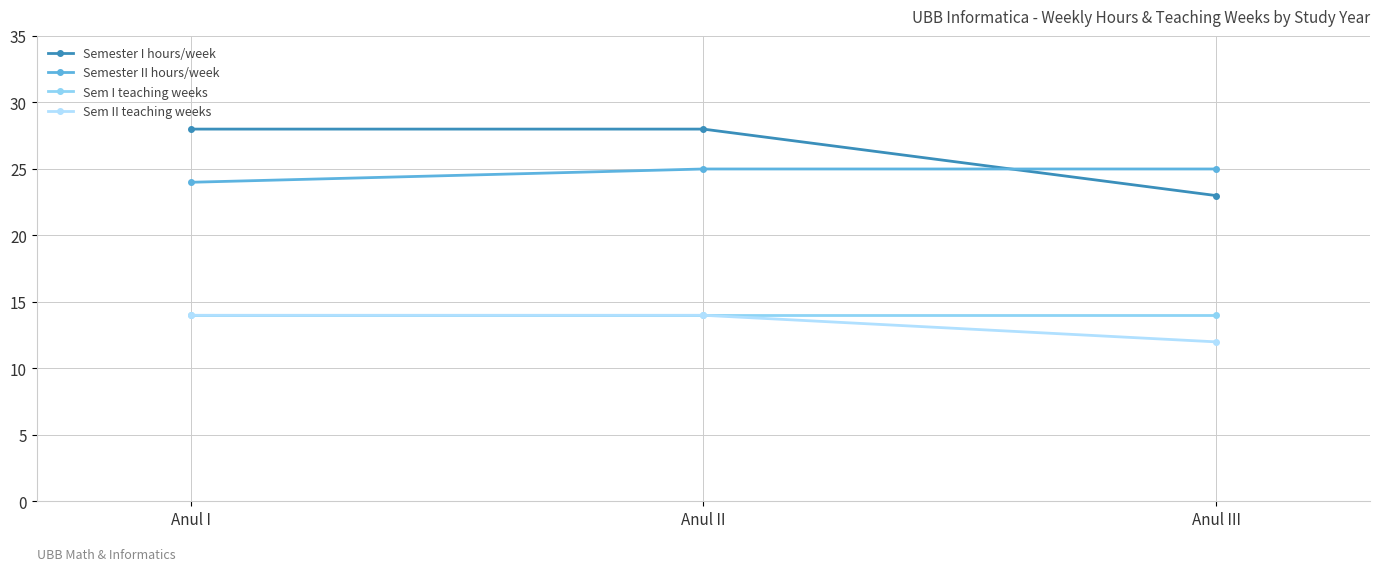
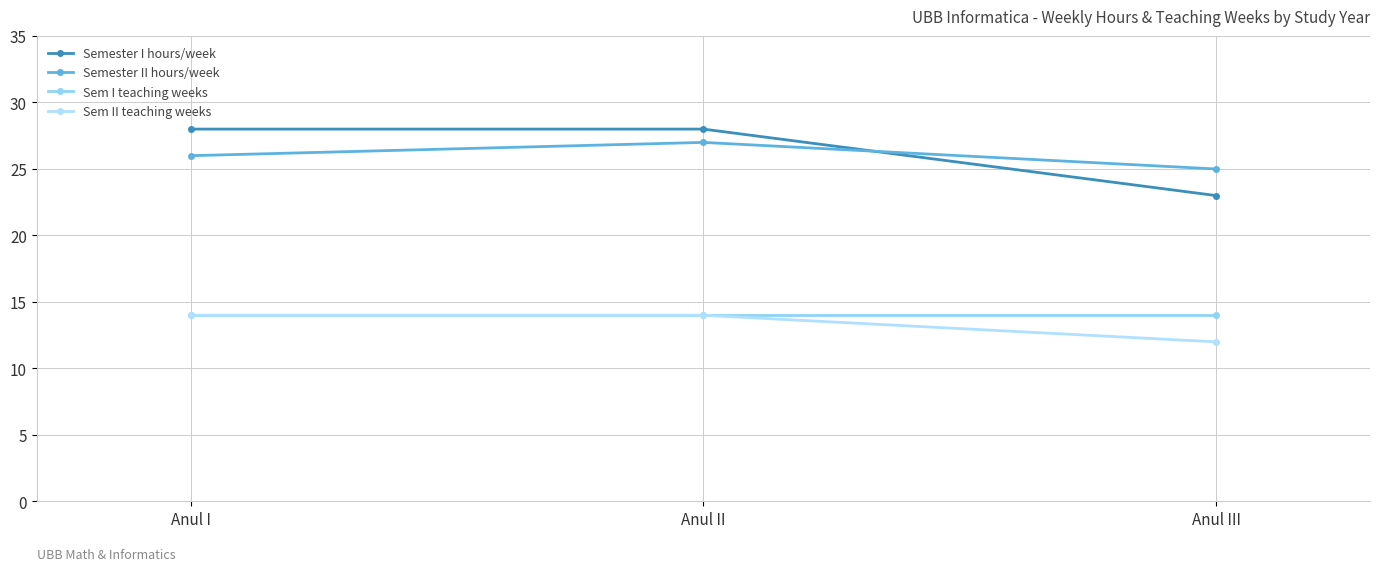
  {
    "Semester I hours/week": {
      "Anul I": 28,
      "Anul II": 28,
      "Anul III": 23
    },
    "Semester II hours/week": {
-     "Anul I": 24,
-     "Anul II": 25,
+     "Anul I": 26,
+     "Anul II": 27,
      "Anul III": 25
    }
  }
